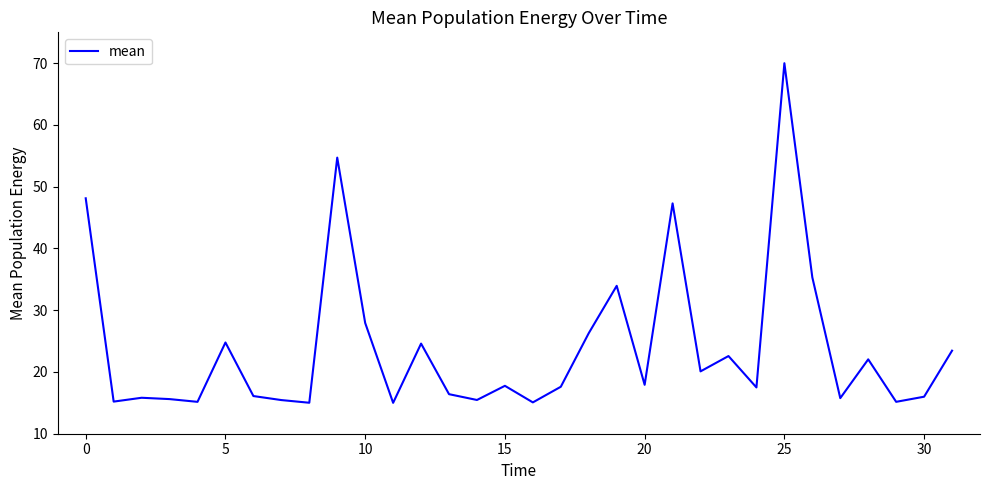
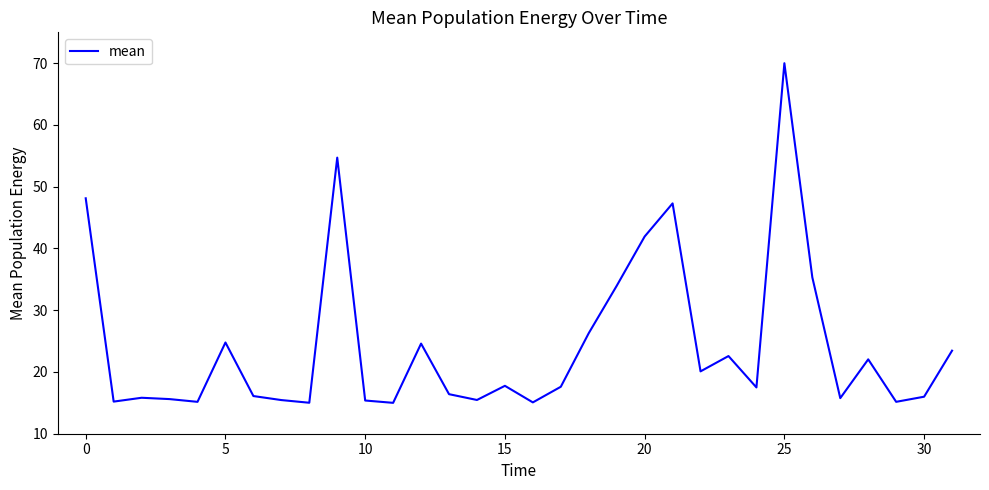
  {
    "0": 48,
    "5": 25,
-   "10": 28,
+   "10": 15,
    "15": 18,
-   "20": 18,
+   "20": 42,
    "25": 70,
    "30": 16
  }
